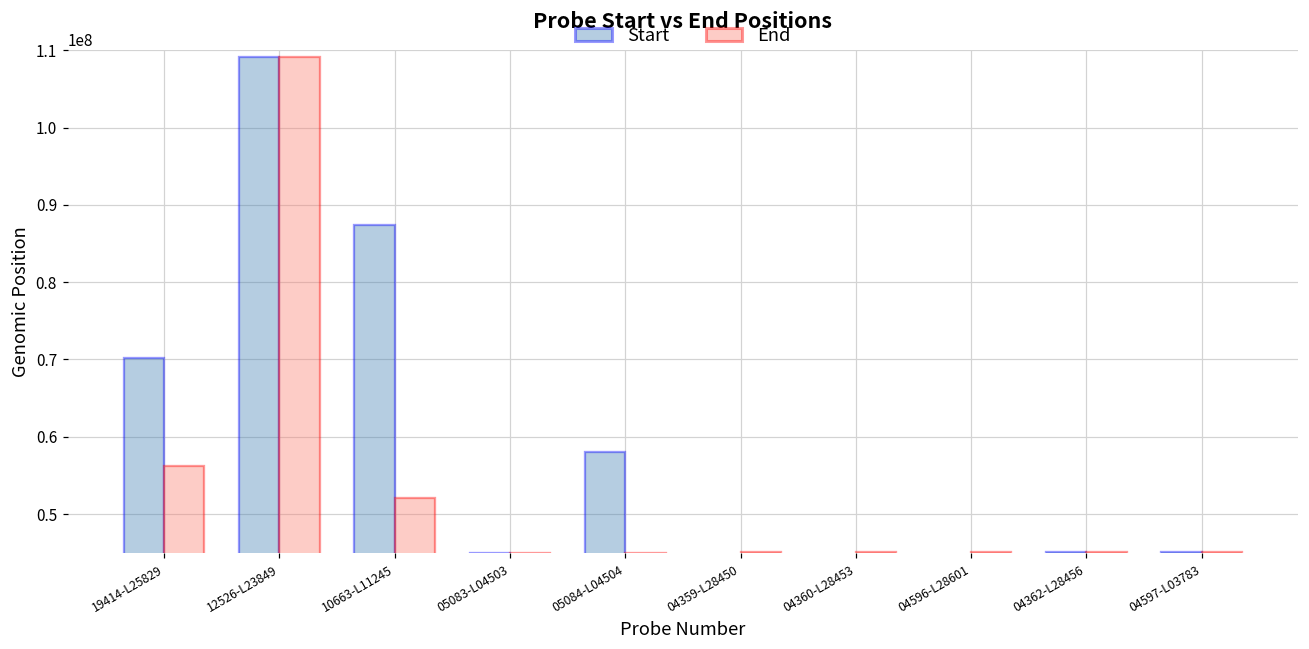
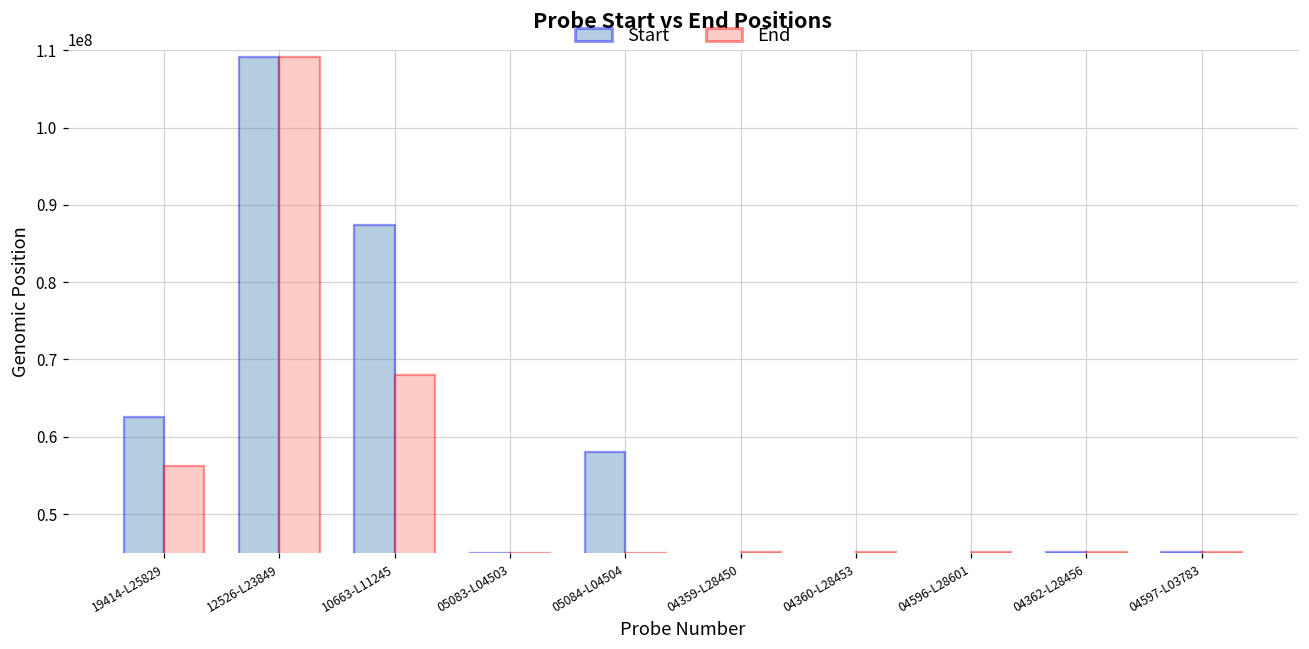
  {
    "Start": {
-     "19414-L25829": 70000000,
+     "19414-L25829": 63000000,
      "12526-L23849": 109000000,
      "10663-L11245": 87000000,
      "05083-L04503": 45000000,
      "05084-L04504": 58000000,
      "04362-L28456": 45000000,
      "04597-L03783": 45000000
    },
    "End": {
      "19414-L25829": 56000000,
      "12526-L23849": 109000000,
-     "10663-L11245": 52000000,
+     "10663-L11245": 68000000,
      "05083-L04503": 45000000,
      "05084-L04504": 45000000,
      "04359-L28450": 45000000,
      "04360-L28453": 45000000,
      "04596-L28601": 45000000,
      "04362-L28456": 45000000,
      "04597-L03783": 45000000
    }
  }
